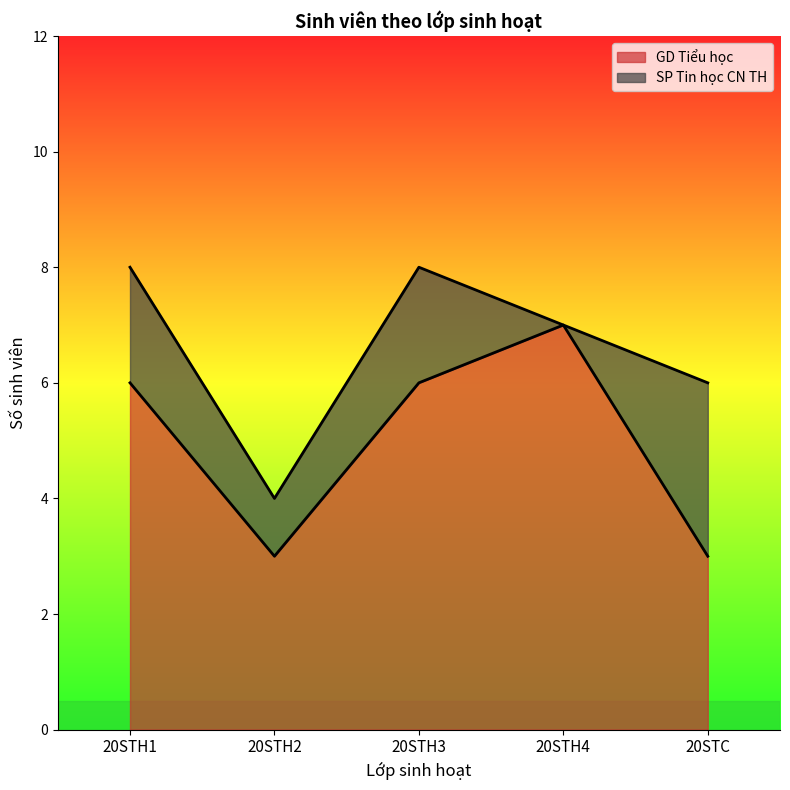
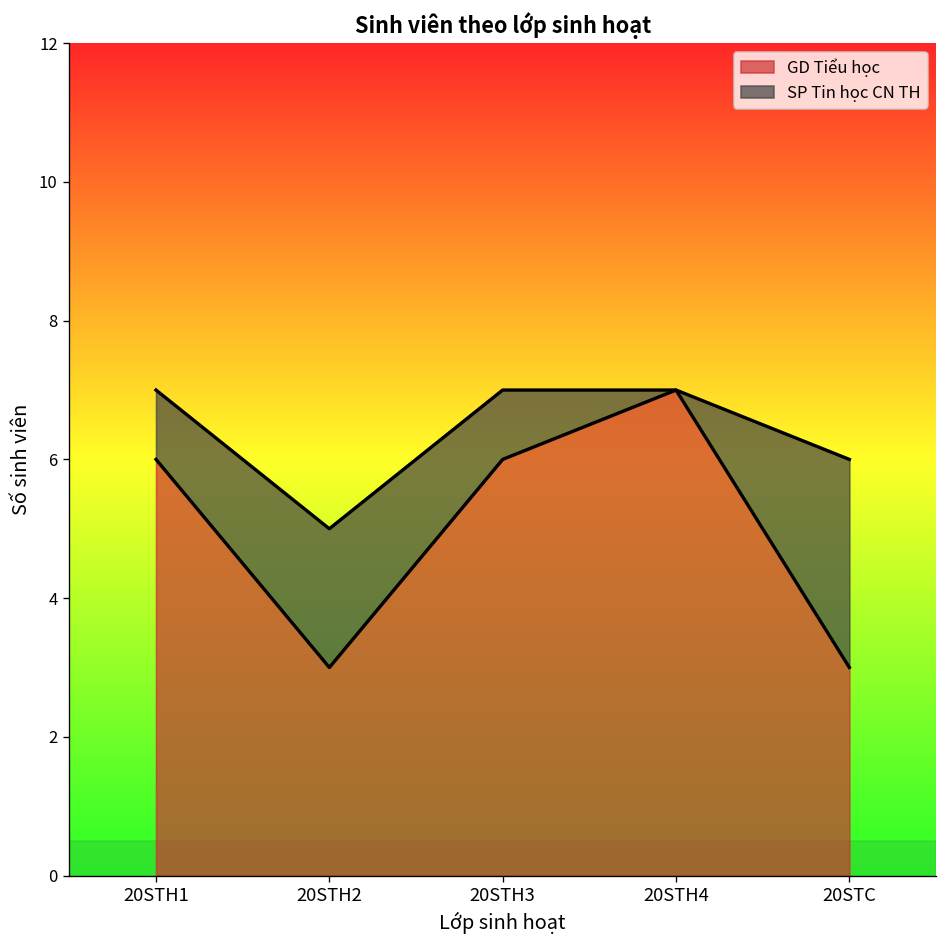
  {
    "GD Tiểu học": {
      "20STH1": 6,
      "20STH2": 3,
      "20STH3": 6,
      "20STC": 3
    },
    "SP Tin học CN TH": {
-     "20STH1": 2,
-     "20STH2": 1,
-     "20STH3": 2,
+     "20STH1": 1,
+     "20STH2": 2,
+     "20STH3": 1,
      "20STC": 3
    }
  }
